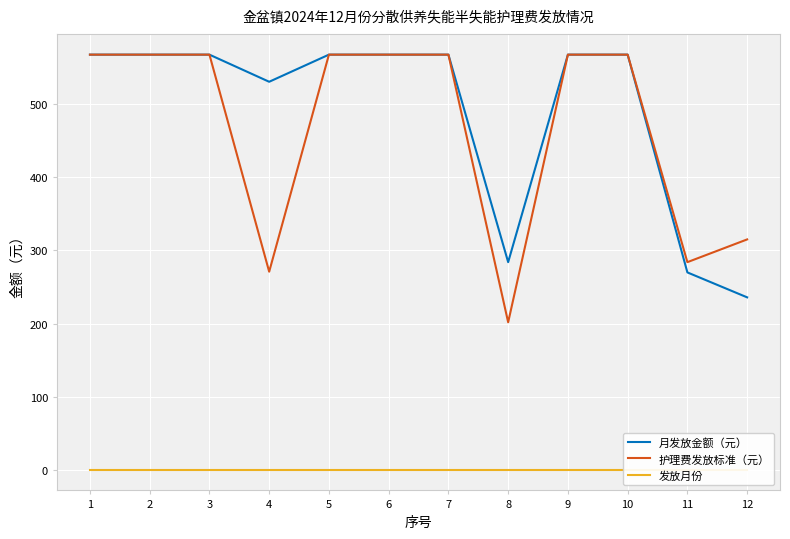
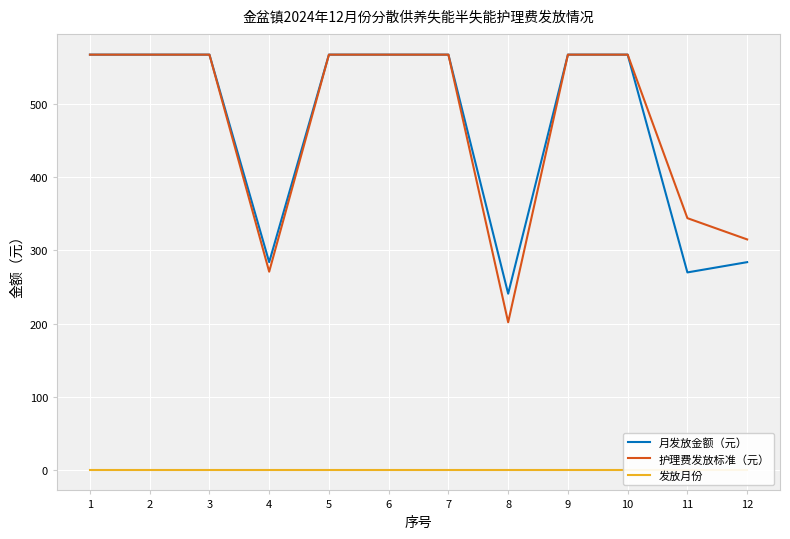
  {
    "月发放金额（元）": {
-     "4": 530,
-     "8": 280,
+     "4": 280,
+     "8": 240,
      "11": 270,
-     "12": 240
+     "12": 280
    },
    "护理费发放标准（元）": {
      "4": 270,
      "8": 200,
-     "11": 280,
+     "11": 340,
      "12": 320
    },
    "发放月份": {
      "1": 0,
      "2": 0,
      "3": 0,
      "4": 0,
      "5": 0,
      "6": 0,
      "7": 0,
      "8": 0,
      "9": 0
    }
  }
